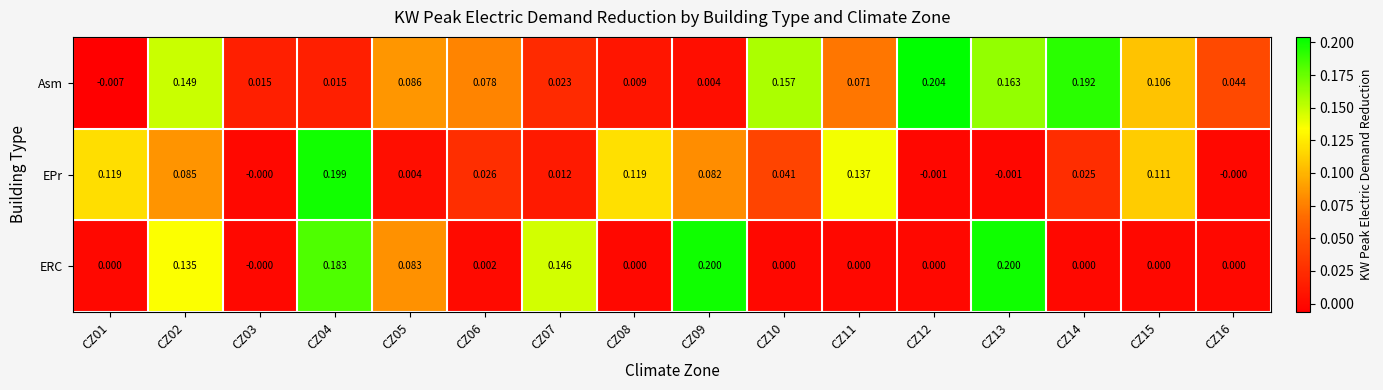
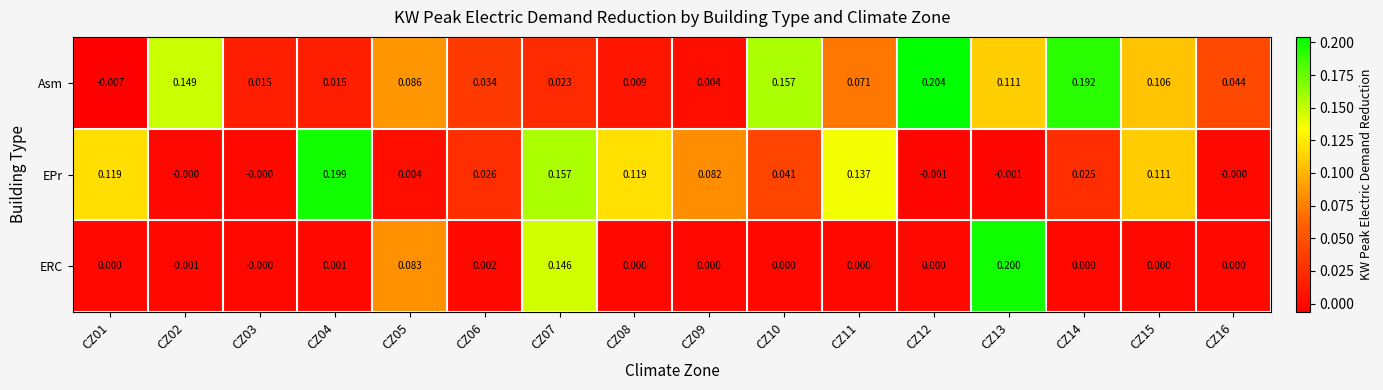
  {
    "Asm": {
      "CZ01": -0.007,
      "CZ02": 0.149,
      "CZ03": 0.015,
      "CZ04": 0.015,
      "CZ05": 0.086,
-     "CZ06": 0.078,
+     "CZ06": 0.034,
      "CZ07": 0.023,
      "CZ08": 0.009,
      "CZ09": 0.004,
      "CZ10": 0.157,
      "CZ11": 0.071,
      "CZ12": 0.204,
-     "CZ13": 0.163,
+     "CZ13": 0.111,
      "CZ14": 0.192,
      "CZ15": 0.106,
      "CZ16": 0.044
    },
    "EPr": {
      "CZ01": 0.119,
-     "CZ02": 0.085,
+     "CZ02": -0.000,
      "CZ03": -0.000,
      "CZ04": 0.199,
      "CZ05": 0.004,
      "CZ06": 0.026,
-     "CZ07": 0.012,
+     "CZ07": 0.157,
      "CZ08": 0.119,
      "CZ09": 0.082,
      "CZ10": 0.041,
      "CZ11": 0.137,
      "CZ12": -0.001,
      "CZ13": -0.001,
      "CZ14": 0.025,
      "CZ15": 0.111,
      "CZ16": -0.000
    },
    "ERC": {
      "CZ01": 0.000,
-     "CZ02": 0.135,
+     "CZ02": -0.001,
      "CZ03": -0.000,
-     "CZ04": 0.183,
+     "CZ04": 0.001,
      "CZ05": 0.083,
      "CZ06": 0.002,
      "CZ07": 0.146,
      "CZ08": 0.000,
-     "CZ09": 0.200,
+     "CZ09": 0.000,
      "CZ10": 0.000,
      "CZ11": 0.000,
      "CZ12": 0.000,
      "CZ13": 0.200,
      "CZ14": 0.000,
      "CZ15": 0.000,
      "CZ16": 0.000
    }
  }
